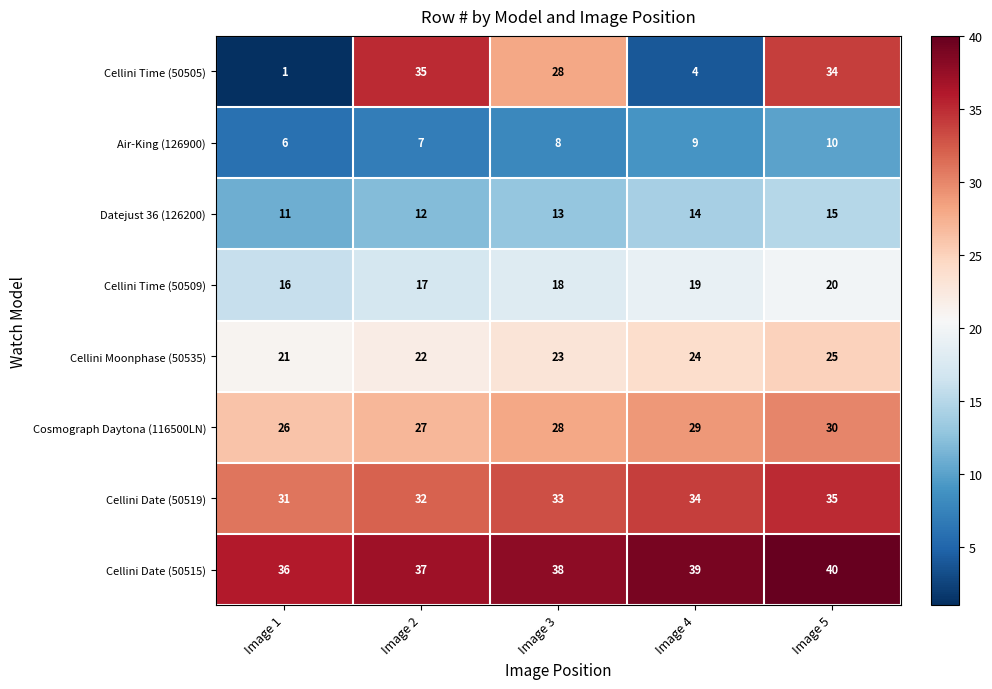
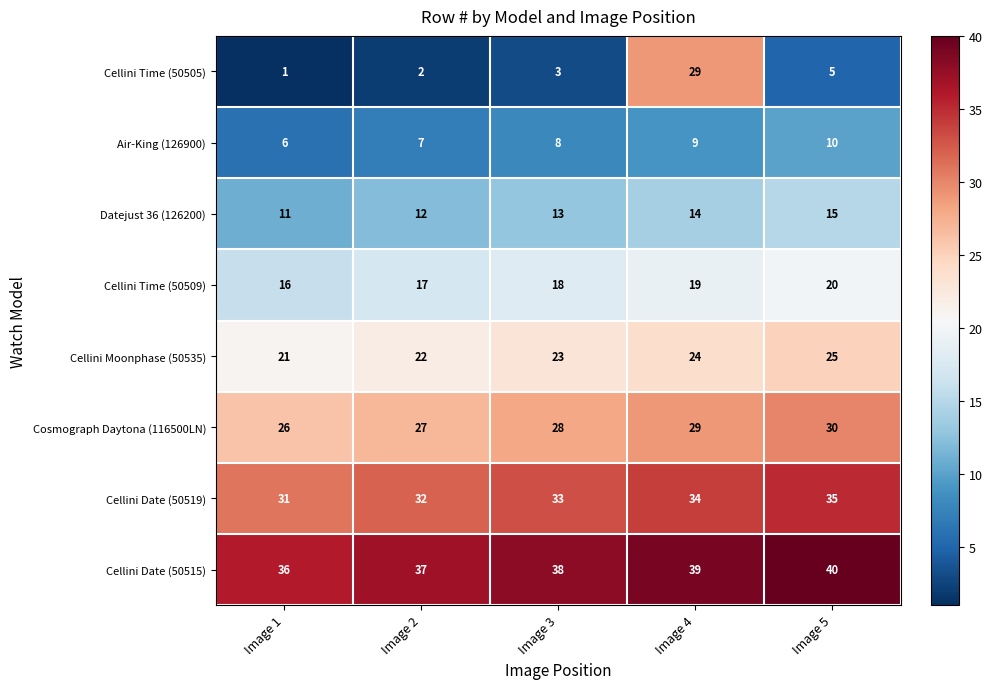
  {
    "Cellini Time (50505)": {
      "Image 1": 1,
-     "Image 2": 35,
-     "Image 3": 28,
-     "Image 4": 4,
-     "Image 5": 34
+     "Image 2": 2,
+     "Image 3": 3,
+     "Image 4": 29,
+     "Image 5": 5
    },
    "Air-King (126900)": {
      "Image 1": 6,
      "Image 2": 7,
      "Image 3": 8,
      "Image 4": 9,
      "Image 5": 10
    },
    "Datejust 36 (126200)": {
      "Image 1": 11,
      "Image 2": 12,
      "Image 3": 13,
      "Image 4": 14,
      "Image 5": 15
    },
    "Cellini Time (50509)": {
      "Image 1": 16,
      "Image 2": 17,
      "Image 3": 18,
      "Image 4": 19,
      "Image 5": 20
    },
    "Cellini Moonphase (50535)": {
      "Image 1": 21,
      "Image 2": 22,
      "Image 3": 23,
      "Image 4": 24,
      "Image 5": 25
    },
    "Cosmograph Daytona (116500LN)": {
      "Image 1": 26,
      "Image 2": 27,
      "Image 3": 28,
      "Image 4": 29,
      "Image 5": 30
    },
    "Cellini Date (50519)": {
      "Image 1": 31,
      "Image 2": 32,
      "Image 3": 33,
      "Image 4": 34,
      "Image 5": 35
    },
    "Cellini Date (50515)": {
      "Image 1": 36,
      "Image 2": 37,
      "Image 3": 38,
      "Image 4": 39,
      "Image 5": 40
    }
  }
